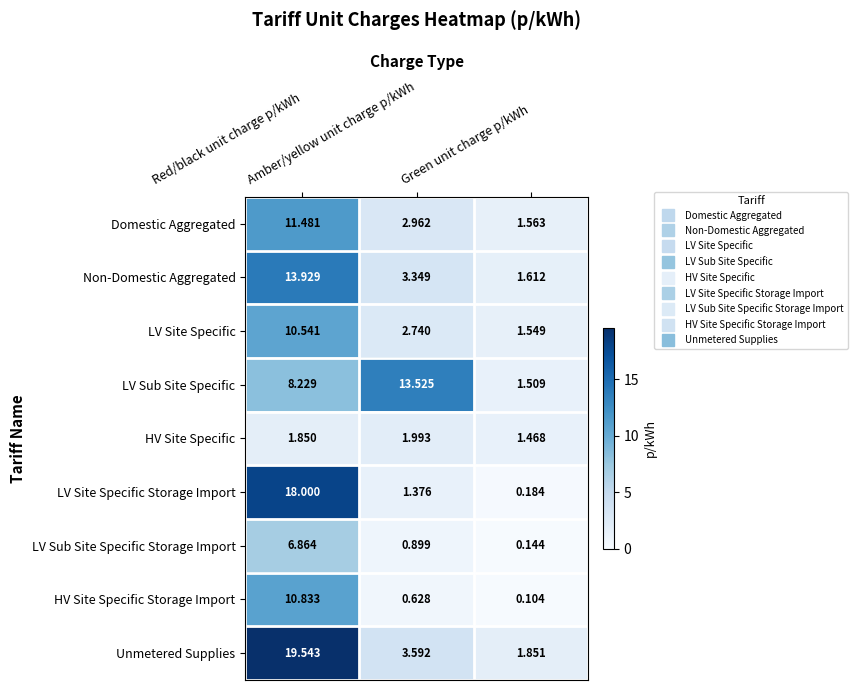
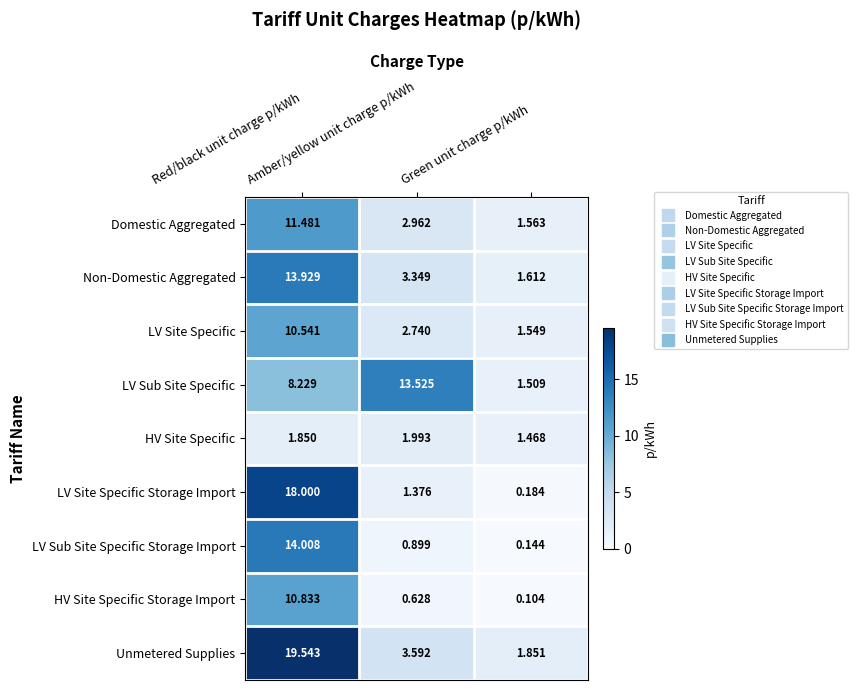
  {
    "Domestic Aggregated": {
      "Red/black unit charge p/kWh": 11.481,
      "Amber/yellow unit charge p/kWh": 2.962,
      "Green unit charge p/kWh": 1.563
    },
    "Non-Domestic Aggregated": {
      "Red/black unit charge p/kWh": 13.929,
      "Amber/yellow unit charge p/kWh": 3.349,
      "Green unit charge p/kWh": 1.612
    },
    "LV Site Specific": {
      "Red/black unit charge p/kWh": 10.541,
      "Amber/yellow unit charge p/kWh": 2.740,
      "Green unit charge p/kWh": 1.549
    },
    "LV Sub Site Specific": {
      "Red/black unit charge p/kWh": 8.229,
      "Amber/yellow unit charge p/kWh": 13.525,
      "Green unit charge p/kWh": 1.509
    },
    "HV Site Specific": {
      "Red/black unit charge p/kWh": 1.850,
      "Amber/yellow unit charge p/kWh": 1.993,
      "Green unit charge p/kWh": 1.468
    },
    "LV Site Specific Storage Import": {
      "Red/black unit charge p/kWh": 18.000,
      "Amber/yellow unit charge p/kWh": 1.376,
      "Green unit charge p/kWh": 0.184
    },
    "LV Sub Site Specific Storage Import": {
-     "Red/black unit charge p/kWh": 6.864,
+     "Red/black unit charge p/kWh": 14.008,
      "Amber/yellow unit charge p/kWh": 0.899,
      "Green unit charge p/kWh": 0.144
    },
    "HV Site Specific Storage Import": {
      "Red/black unit charge p/kWh": 10.833,
      "Amber/yellow unit charge p/kWh": 0.628,
      "Green unit charge p/kWh": 0.104
    },
    "Unmetered Supplies": {
      "Red/black unit charge p/kWh": 19.543,
      "Amber/yellow unit charge p/kWh": 3.592,
      "Green unit charge p/kWh": 1.851
    }
  }
